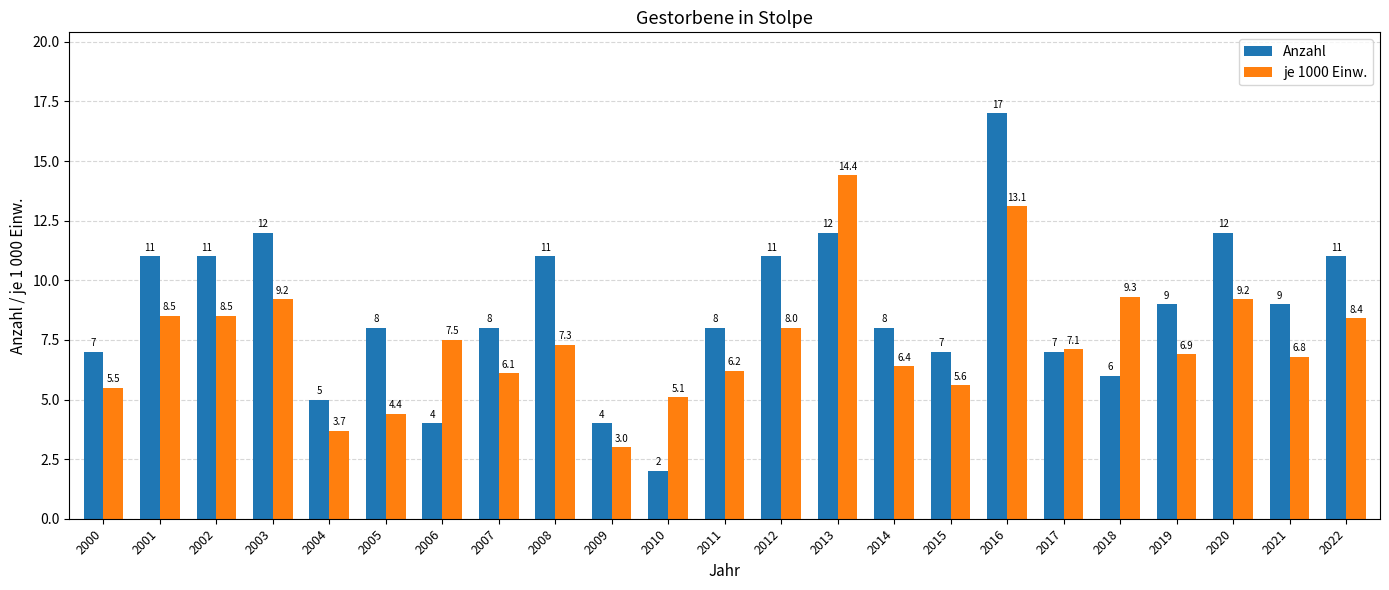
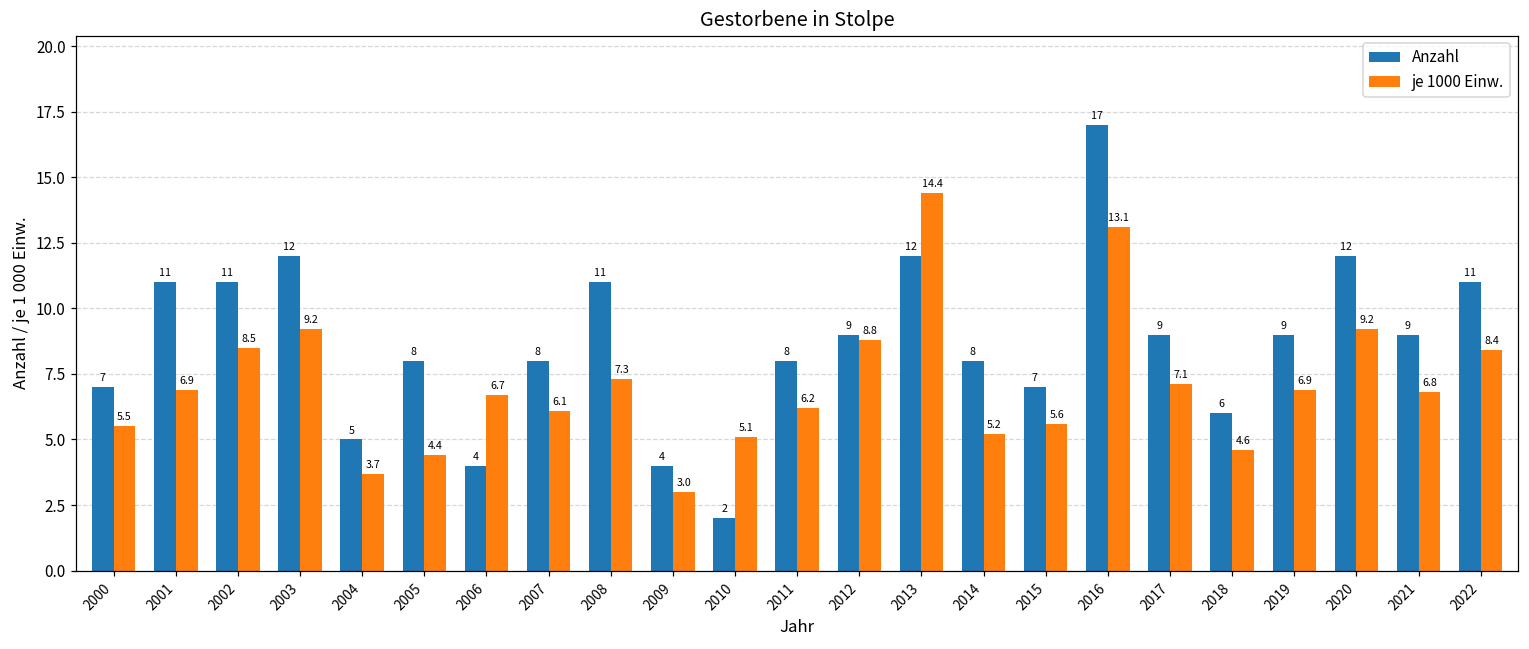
  {
    "Anzahl": {
      "2000": 7,
      "2001": 11,
      "2002": 11,
      "2003": 12,
      "2004": 5,
      "2005": 8,
      "2006": 4,
      "2007": 8,
      "2008": 11,
      "2009": 4,
      "2010": 2,
      "2011": 8,
-     "2012": 11,
+     "2012": 9,
      "2013": 12,
      "2014": 8,
      "2015": 7,
      "2016": 17,
-     "2017": 7,
+     "2017": 9,
      "2018": 6,
      "2019": 9,
      "2020": 12,
      "2021": 9,
      "2022": 11
    },
    "je 1000 Einw.": {
      "2000": 5.5,
-     "2001": 8.5,
+     "2001": 6.9,
      "2002": 8.5,
      "2003": 9.2,
      "2004": 3.7,
      "2005": 4.4,
-     "2006": 7.5,
+     "2006": 6.7,
      "2007": 6.1,
      "2008": 7.3,
      "2009": 3.0,
      "2010": 5.1,
      "2011": 6.2,
-     "2012": 8.0,
+     "2012": 8.8,
      "2013": 14.4,
-     "2014": 6.4,
+     "2014": 5.2,
      "2015": 5.6,
      "2016": 13.1,
      "2017": 7.1,
-     "2018": 9.3,
+     "2018": 4.6,
      "2019": 6.9,
      "2020": 9.2,
      "2021": 6.8,
      "2022": 8.4
    }
  }
